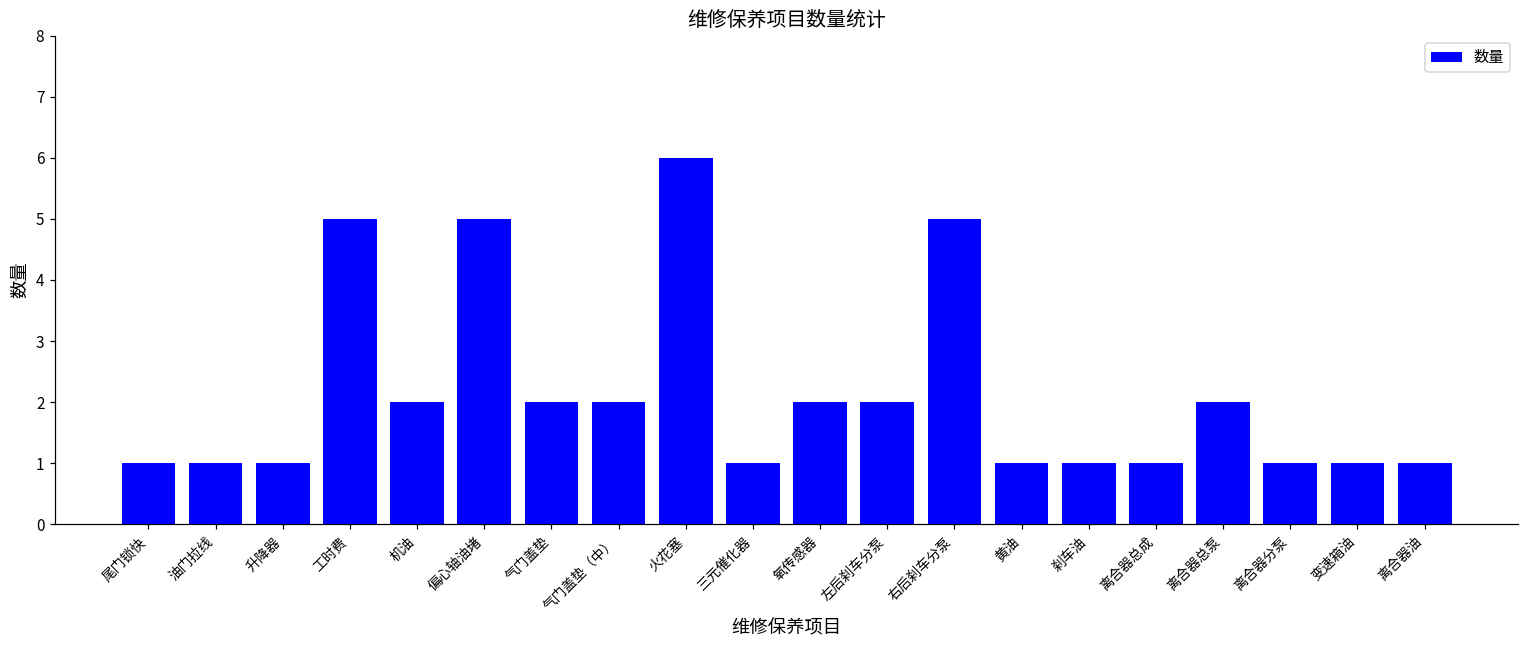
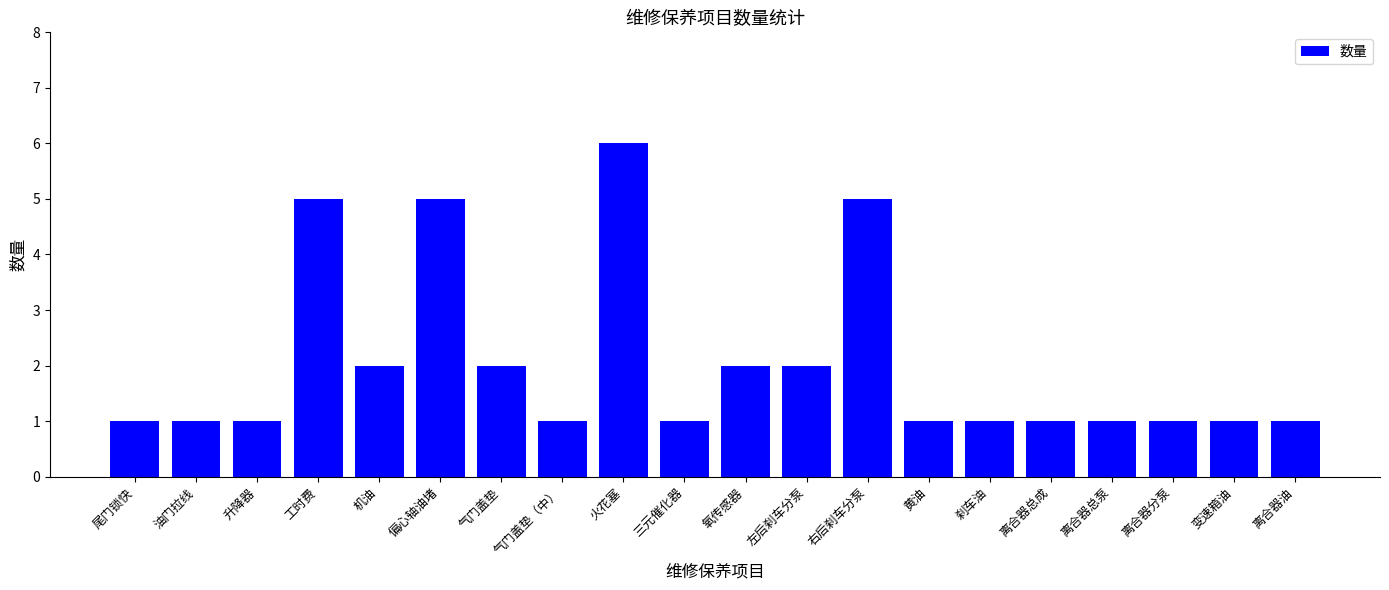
  {
    "尾门锁快": 1,
    "油门拉线": 1,
    "升降器": 1,
    "工时费": 5,
    "机油": 2,
    "偏心轴油堵": 5,
    "气门盖垫": 2,
-   "气门盖垫（中）": 2,
+   "气门盖垫（中）": 1,
    "火花塞": 6,
    "三元催化器": 1,
    "氧传感器": 2,
    "左后刹车分泵": 2,
    "右后刹车分泵": 5,
    "黄油": 1,
    "刹车油": 1,
    "离合器总成": 1,
-   "离合器总泵": 2,
+   "离合器总泵": 1,
    "离合器分泵": 1,
    "变速箱油": 1,
    "离合器油": 1
  }
